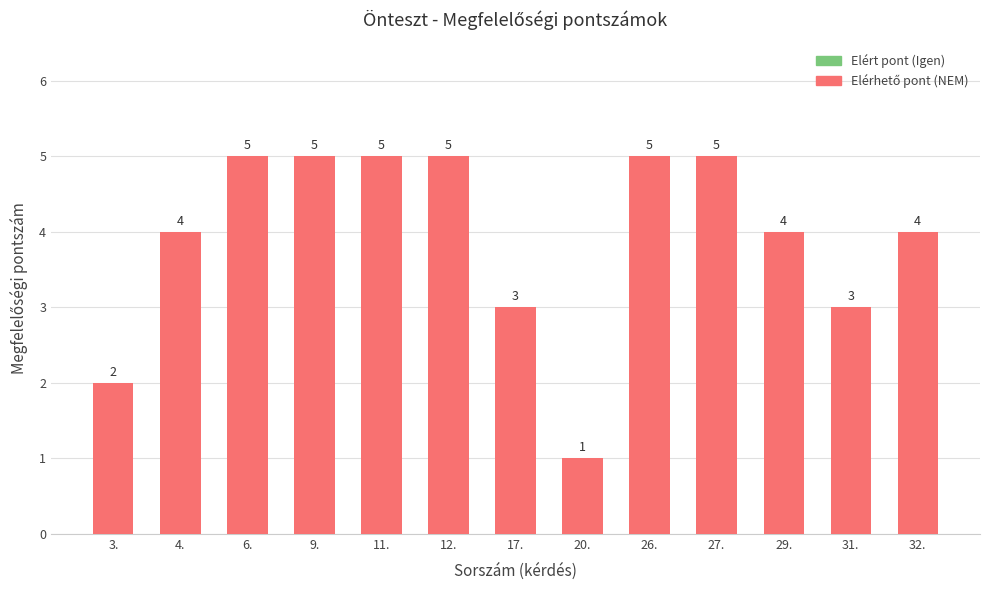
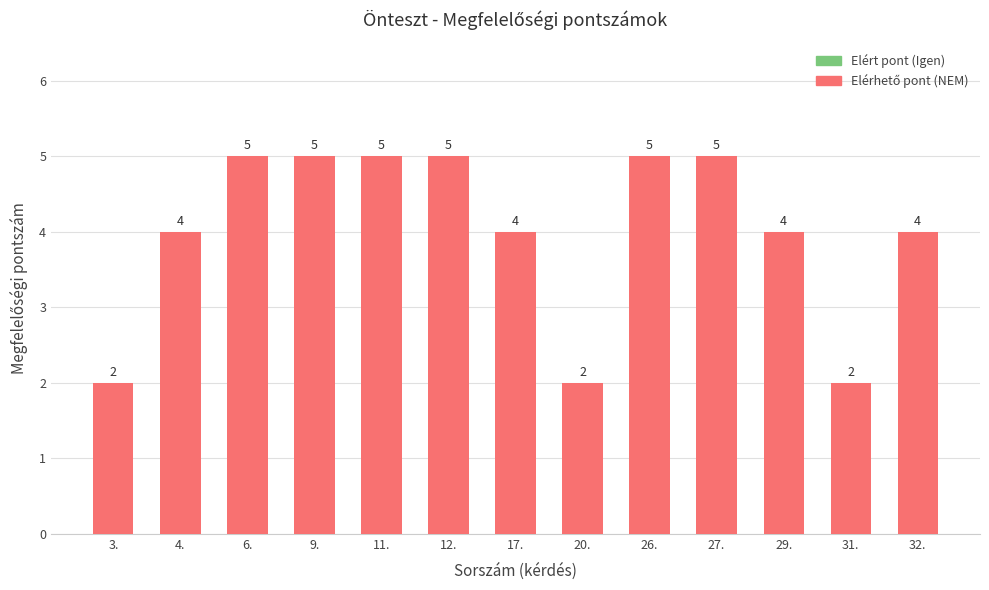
  {
    "Elért pont (Igen)": {
      "3.": 0.0,
      "4.": 0.0,
      "6.": 0.0,
      "9.": 0.0,
      "11.": 0.0,
      "12.": 0.0,
      "17.": 0.0,
      "20.": 0.0,
      "26.": 0.0,
      "27.": 0.0,
      "29.": 0.0,
      "31.": 0.0,
      "32.": 0.0
    },
    "Elérhető pont (NEM)": {
      "3.": 2,
      "4.": 4,
      "6.": 5,
      "9.": 5,
      "11.": 5,
      "12.": 5,
-     "17.": 3,
-     "20.": 1,
+     "17.": 4,
+     "20.": 2,
      "26.": 5,
      "27.": 5,
      "29.": 4,
-     "31.": 3,
+     "31.": 2,
      "32.": 4
    }
  }
